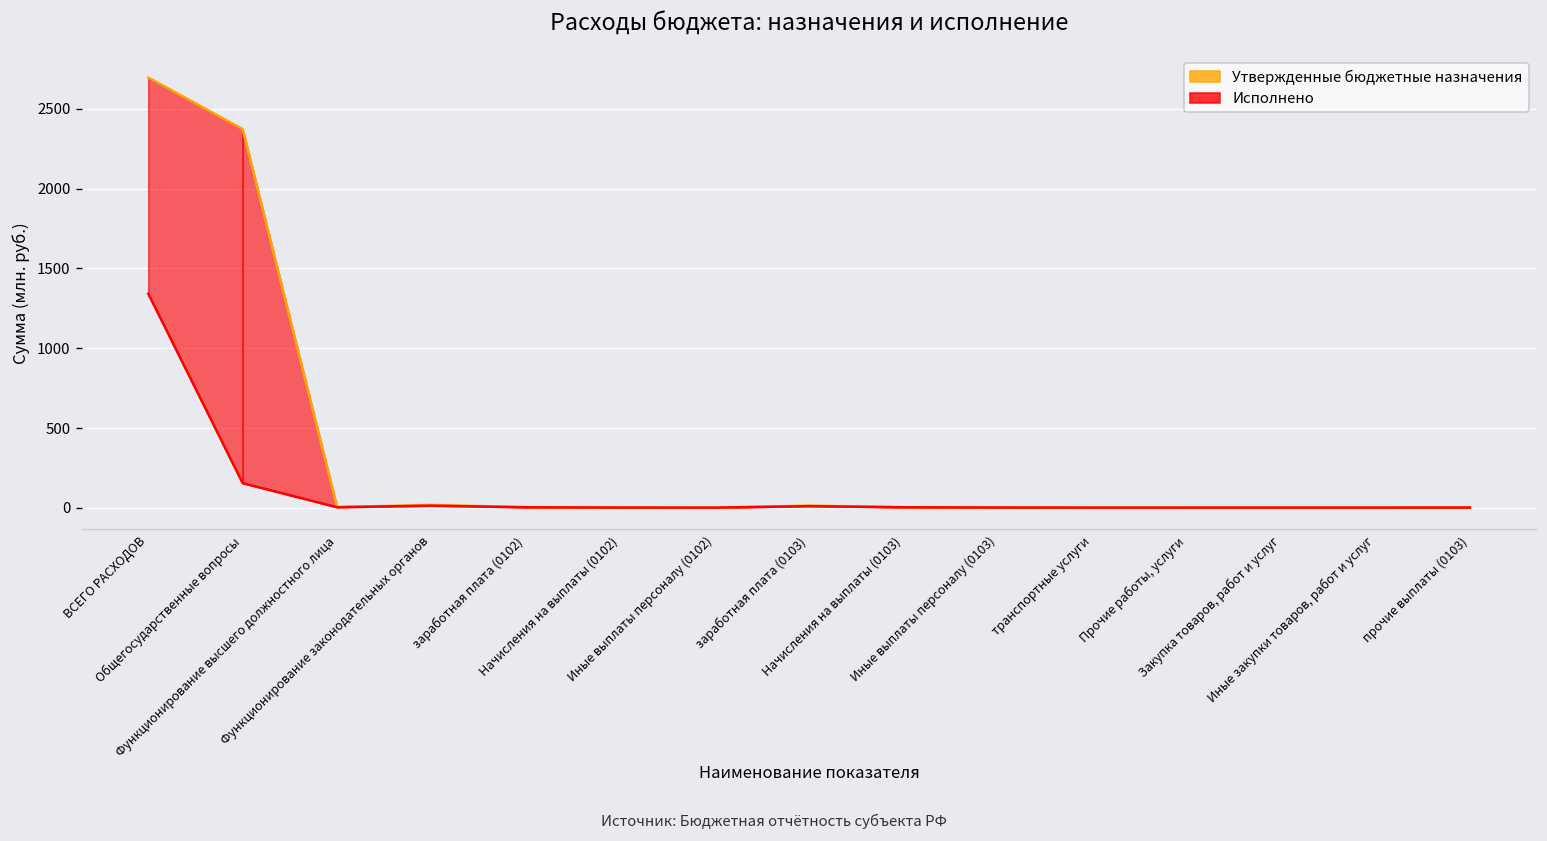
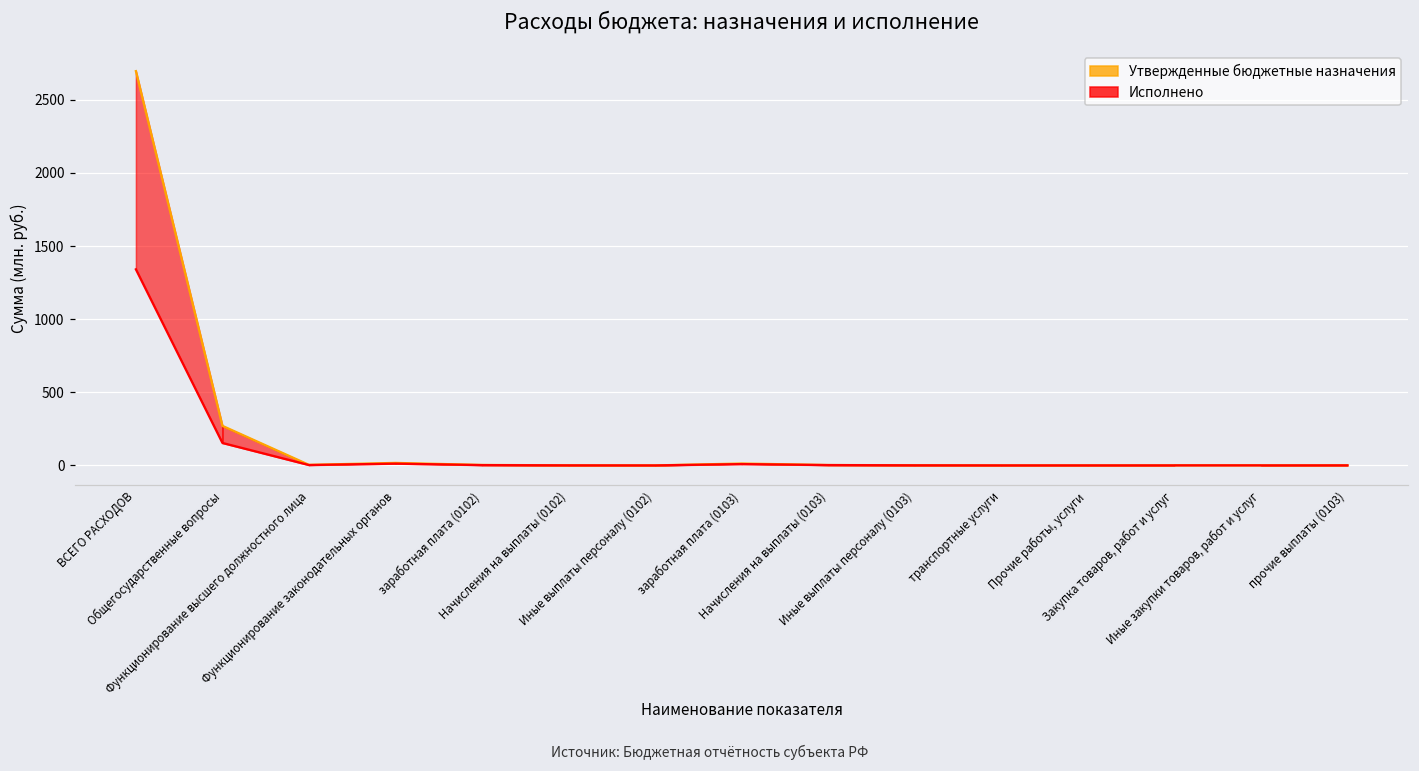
  {
    "Утвержденные бюджетные назначения": {
-     "Общегосударственные вопросы": 2370
+     "Общегосударственные вопросы": 270
    }
  }
